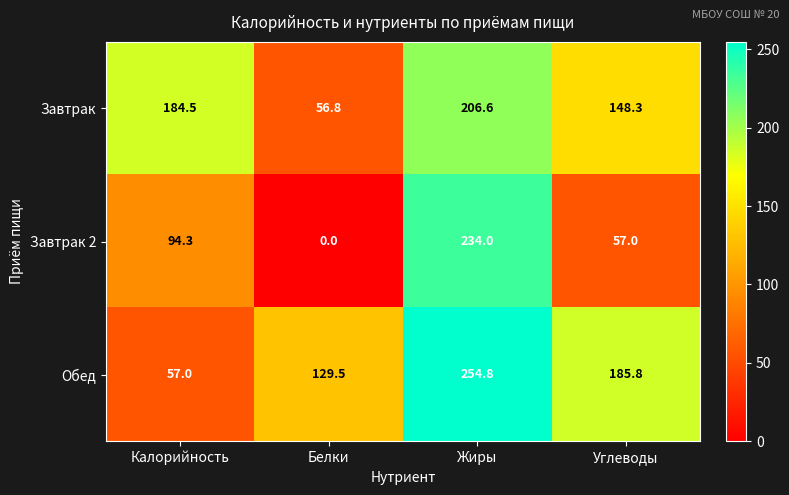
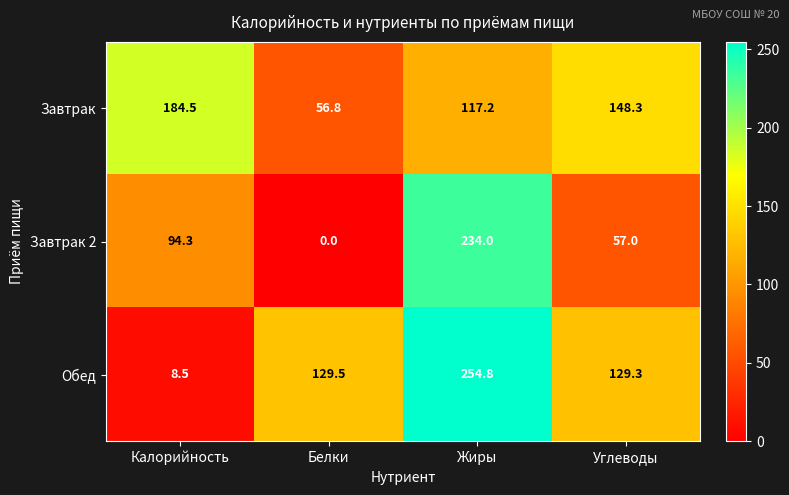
  {
    "Завтрак": {
      "Калорийность": 184.5,
      "Белки": 56.8,
-     "Жиры": 206.6,
+     "Жиры": 117.2,
      "Углеводы": 148.3
    },
    "Завтрак 2": {
      "Калорийность": 94.3,
      "Белки": 0.0,
      "Жиры": 234.0,
      "Углеводы": 57.0
    },
    "Обед": {
-     "Калорийность": 57.0,
+     "Калорийность": 8.5,
      "Белки": 129.5,
      "Жиры": 254.8,
-     "Углеводы": 185.8
+     "Углеводы": 129.3
    }
  }
